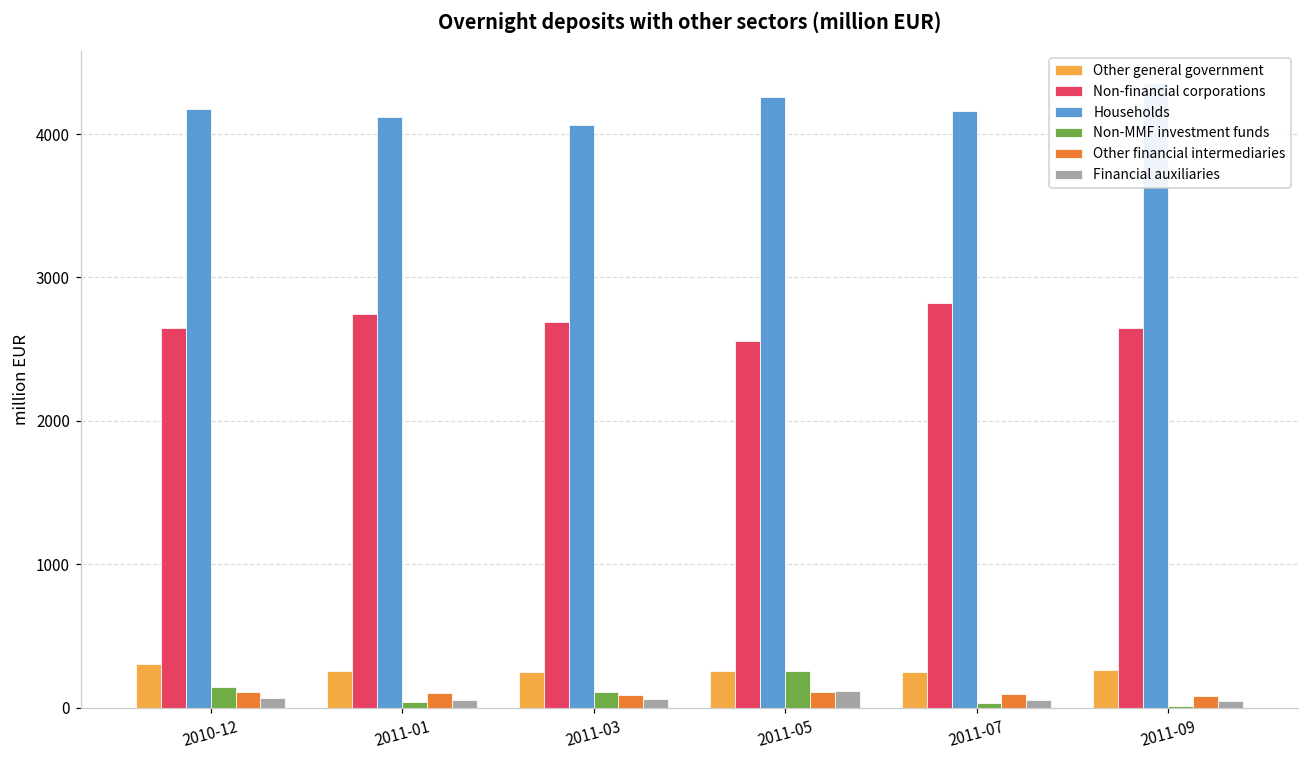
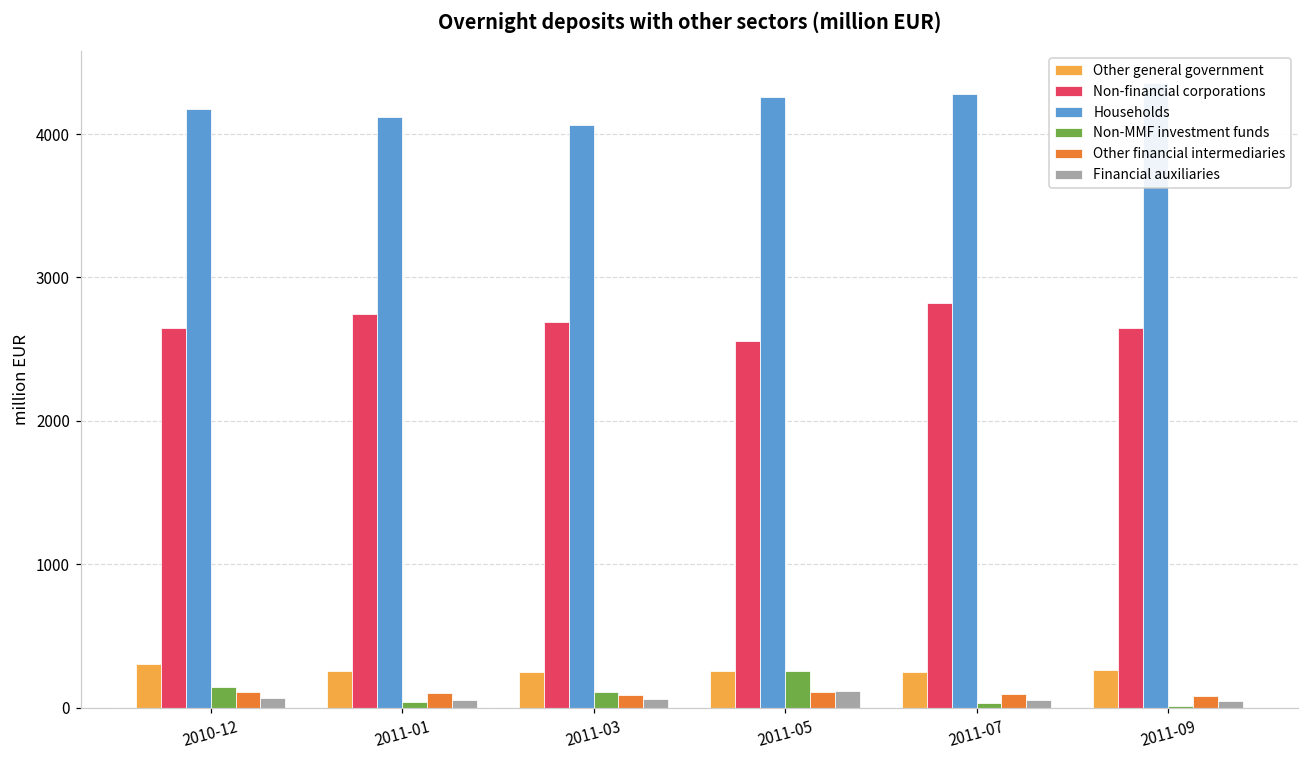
  {
    "Non-financial corporations": {
      "2010-12": 2650,
      "2011-01": 2750,
      "2011-03": 2690,
      "2011-05": 2560,
      "2011-07": 2820,
      "2011-09": 2650
    },
    "Households": {
      "2010-12": 4170,
      "2011-01": 4120,
      "2011-03": 4060,
      "2011-05": 4260,
-     "2011-07": 4160
+     "2011-07": 4280
    },
    "Non-MMF investment funds": {
      "2010-12": 140,
      "2011-01": 40,
      "2011-03": 110,
      "2011-05": 260,
      "2011-07": 30
    },
    "Financial auxiliaries": {
      "2010-12": 70,
      "2011-01": 60,
      "2011-03": 60,
      "2011-05": 120,
      "2011-07": 50,
      "2011-09": 50
    }
  }
